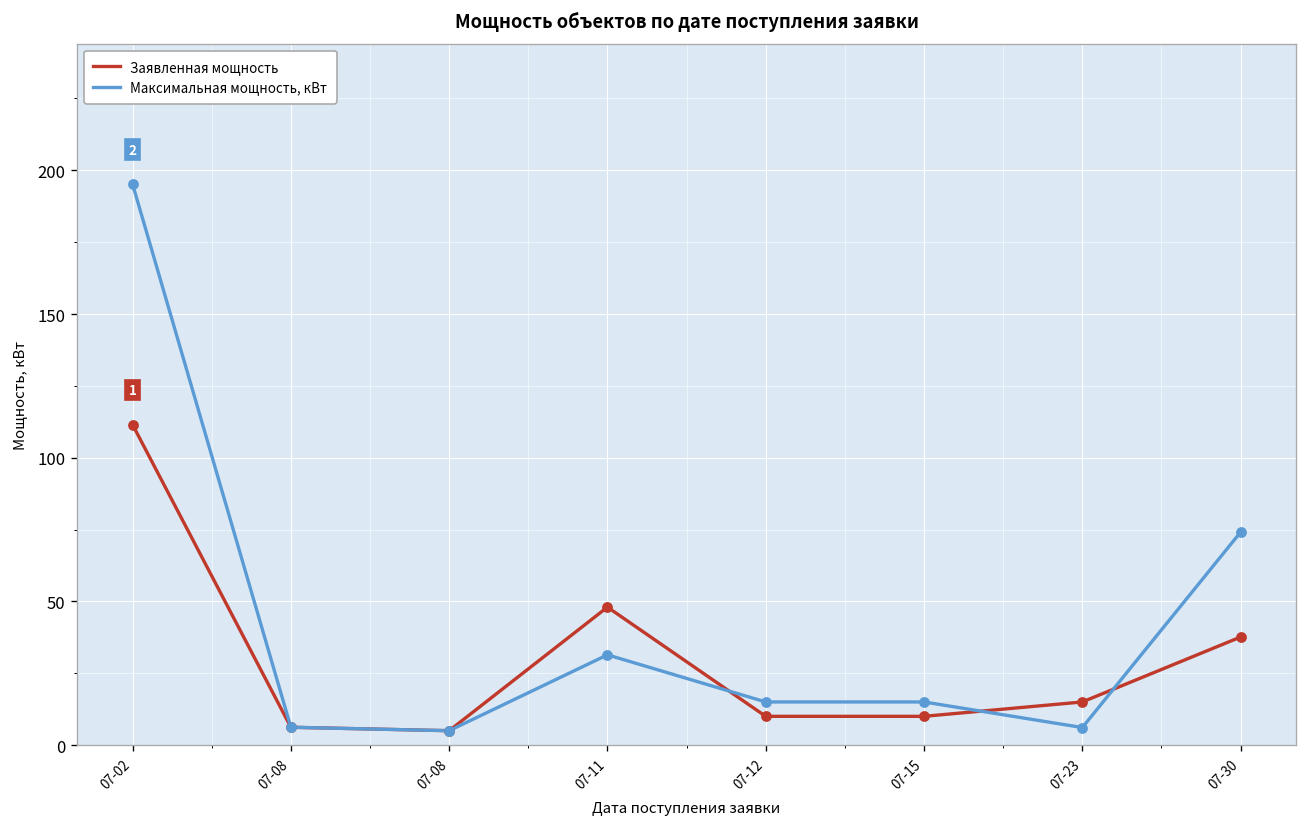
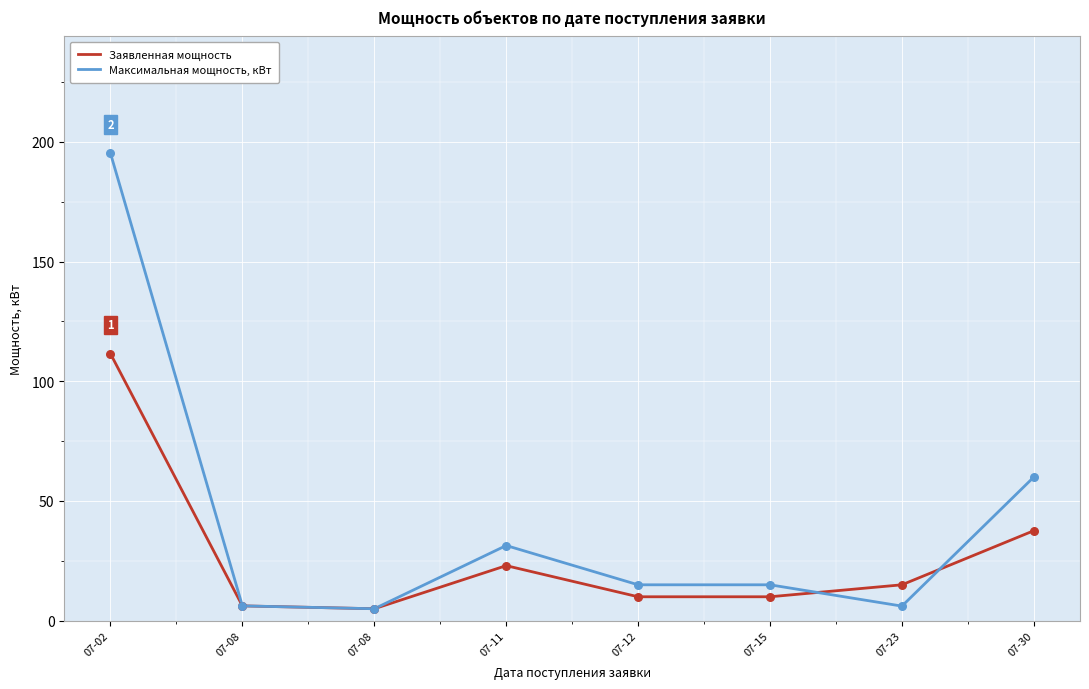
  {
    "Заявленная мощность": {
-     "07-11": 48,
+     "07-11": 23,
      "07-12": 10,
      "07-15": 10,
      "07-23": 15,
      "07-30": 38
    },
    "Максимальная мощность, кВт": {
      "07-11": 31,
      "07-12": 15,
      "07-15": 15,
      "07-23": 6,
-     "07-30": 74
+     "07-30": 60
    }
  }
